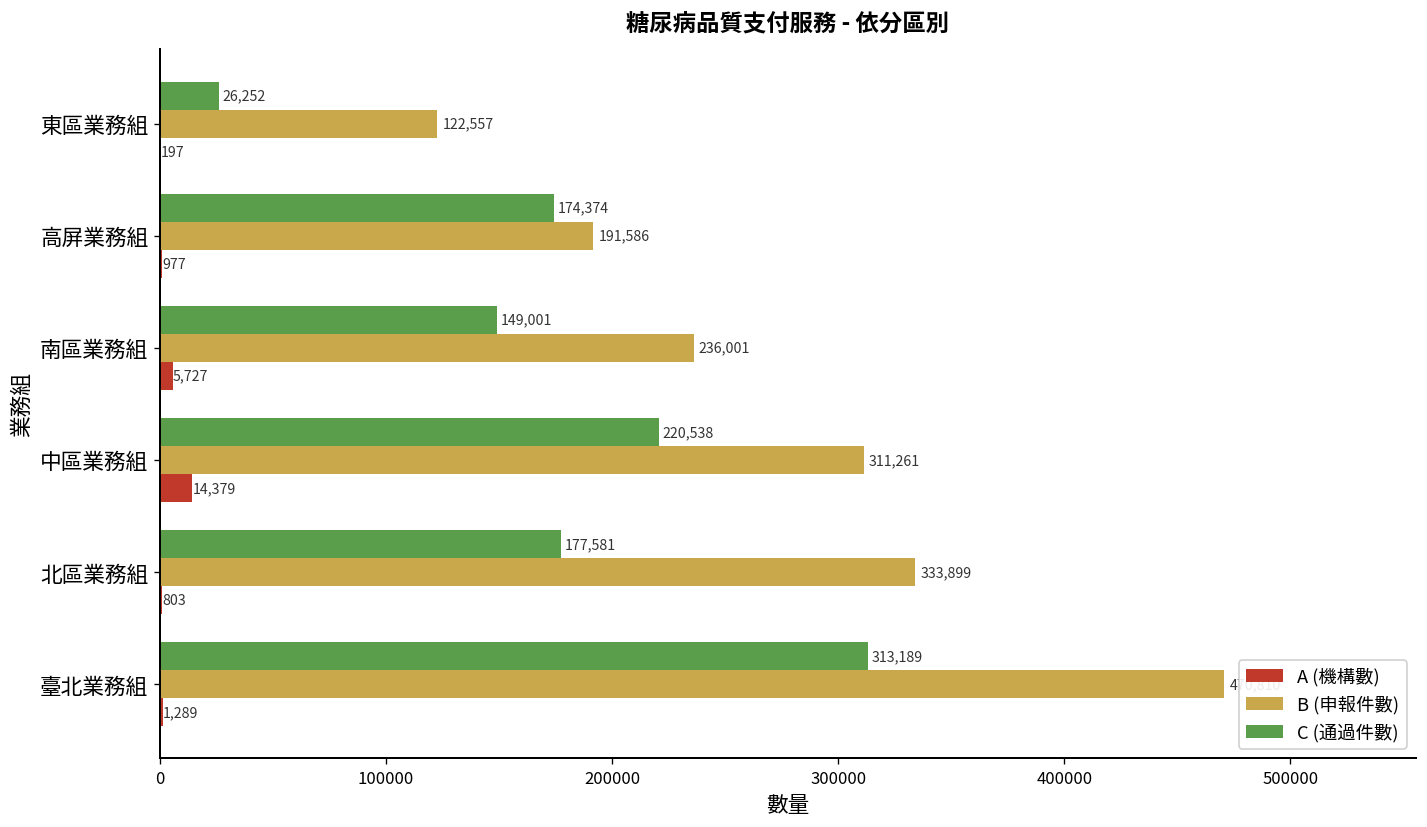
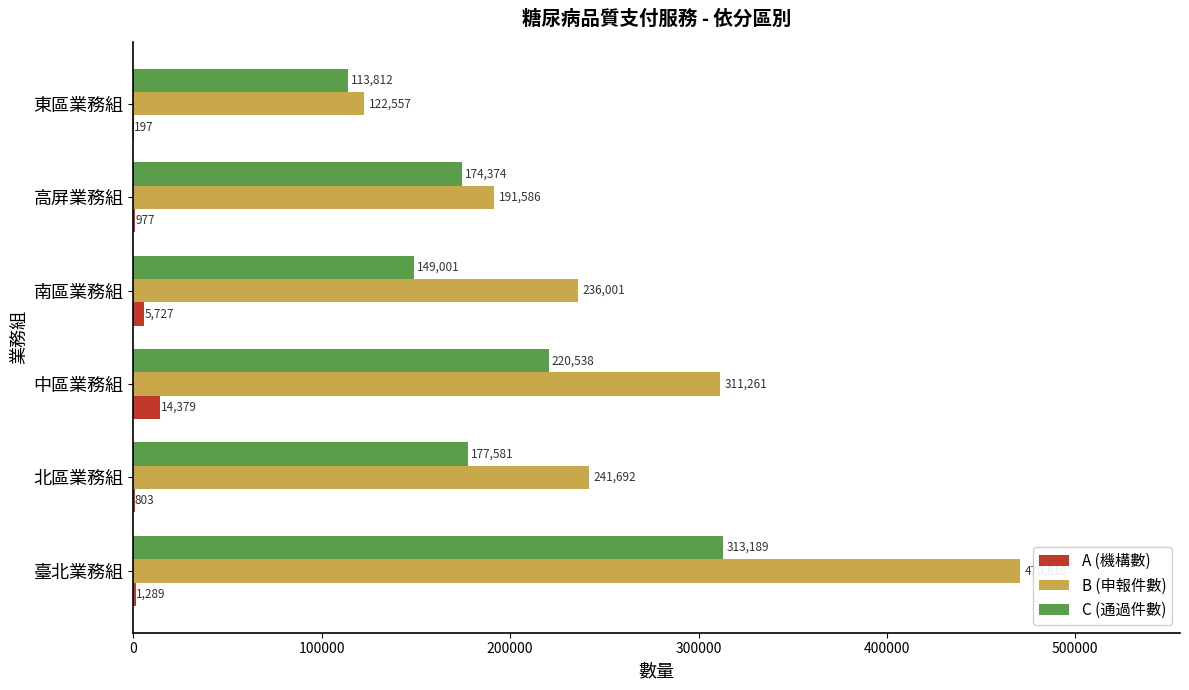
  {
    "A (機構數)": {
      "東區業務組": "197",
      "高屏業務組": "977",
      "南區業務組": "5,727",
      "中區業務組": "14,379",
      "北區業務組": "803",
      "臺北業務組": "1,289"
    },
    "B (申報件數)": {
      "東區業務組": "122,557",
      "高屏業務組": "191,586",
      "南區業務組": "236,001",
      "中區業務組": "311,261",
-     "北區業務組": "333,899"
+     "北區業務組": "241,692"
    },
    "C (通過件數)": {
-     "東區業務組": "26,252",
+     "東區業務組": "113,812",
      "高屏業務組": "174,374",
      "南區業務組": "149,001",
      "中區業務組": "220,538",
      "北區業務組": "177,581",
      "臺北業務組": "313,189"
    }
  }
